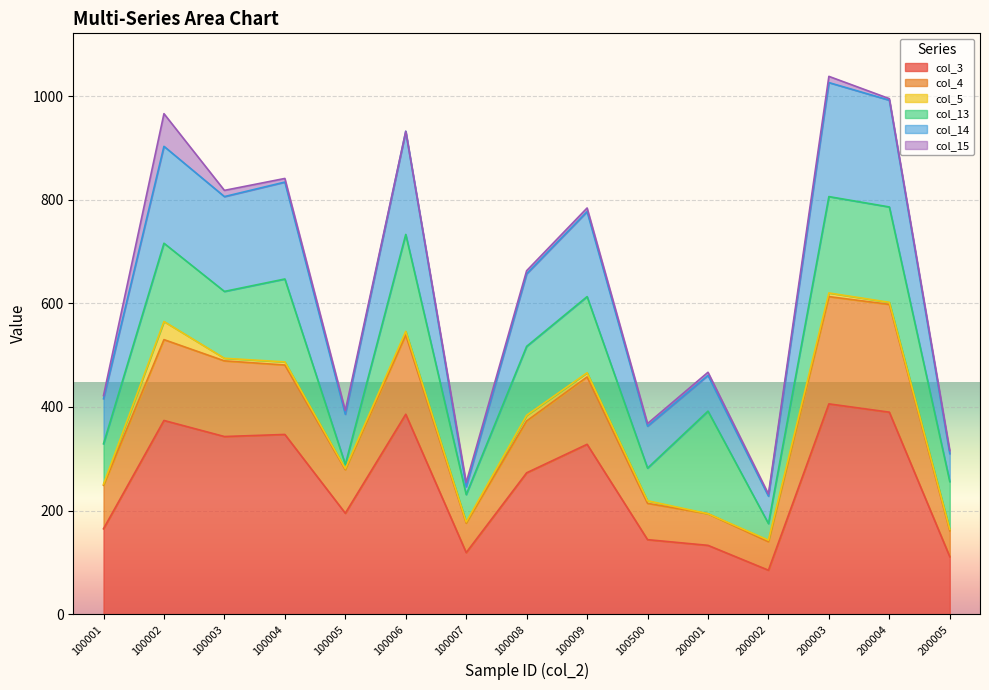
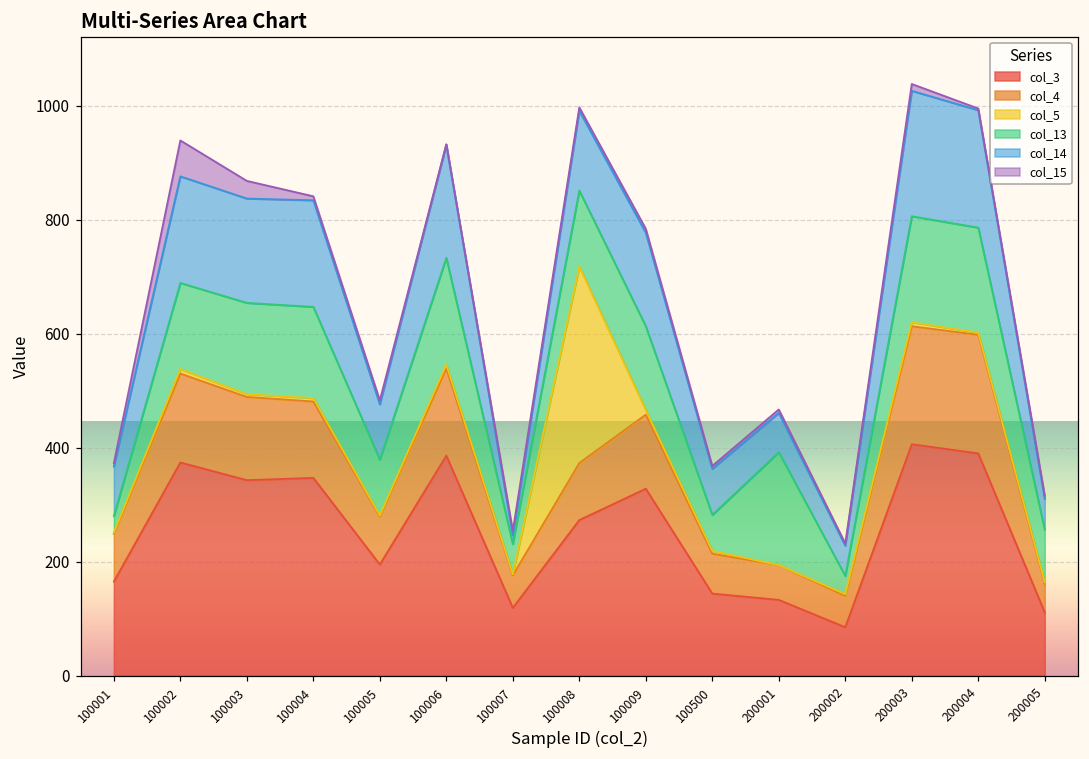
  {
    "col_5": {
-     "100002": 40,
+     "100002": 10,
      "100003": 10,
      "100004": 10,
      "100006": 10,
-     "100008": 10,
+     "100008": 350,
      "100009": 10,
      "100500": 10,
      "200003": 10
    },
    "col_13": {
-     "100001": 80,
+     "100001": 30,
      "100002": 150,
-     "100003": 130,
+     "100003": 160,
      "100004": 160,
-     "100005": 10,
+     "100005": 100,
      "100006": 190,
      "100007": 50,
      "100008": 130,
      "100009": 150,
      "100500": 60,
      "200001": 200,
      "200002": 30,
      "200003": 190,
      "200004": 180,
      "200005": 90
    },
    "col_14": {
      "100001": 90,
      "100002": 190,
      "100003": 180,
      "100004": 190,
      "100005": 100,
      "100007": 20,
      "100008": 140,
      "100009": 160,
      "100500": 80,
      "200001": 70,
      "200003": 220,
      "200005": 50
    },
    "col_15": {
      "100001": 10,
      "100002": 60,
-     "100003": 10,
+     "100003": 30,
      "100004": 10,
      "100005": 10,
      "100007": 10,
      "100008": 10,
      "100009": 10,
      "100500": 10,
      "200001": 10,
      "200003": 10,
      "200005": 10
    }
  }
